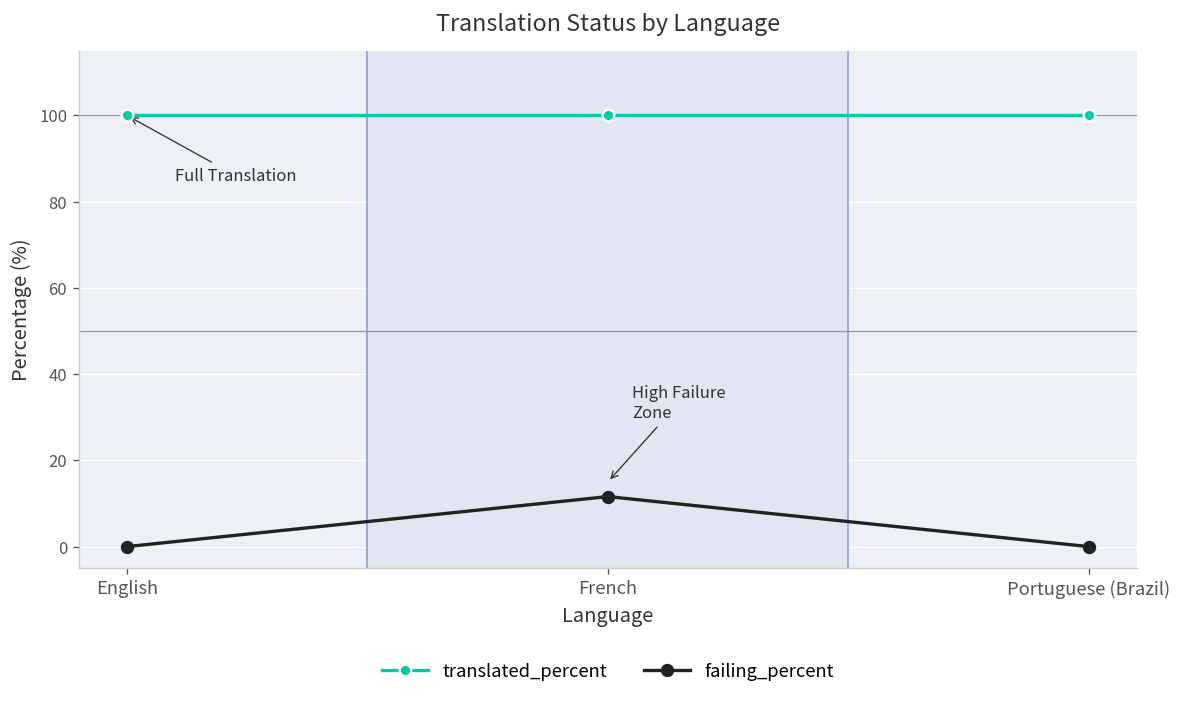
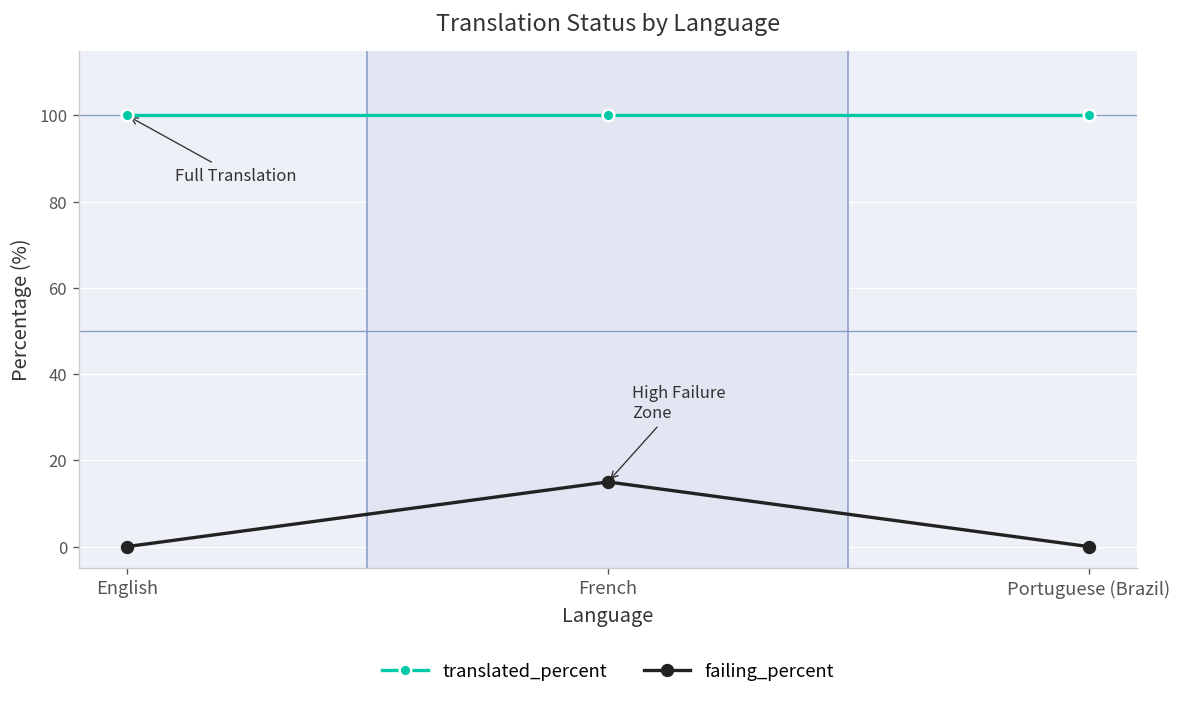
  {
    "translated_percent": {
      "English": 100,
      "French": 100,
      "Portuguese (Brazil)": 100
    },
    "failing_percent": {
      "English": 0,
-     "French": 12,
+     "French": 15,
      "Portuguese (Brazil)": 0
    }
  }
